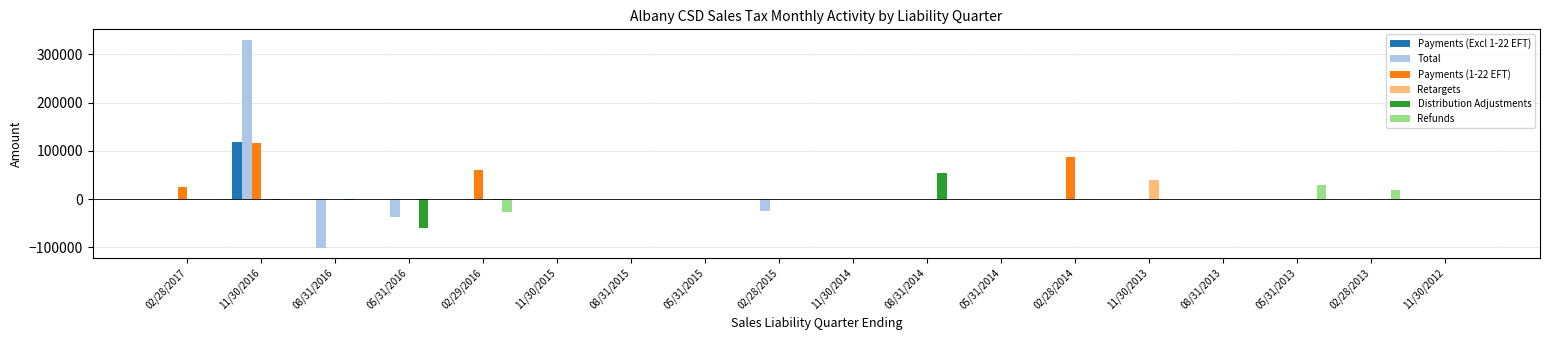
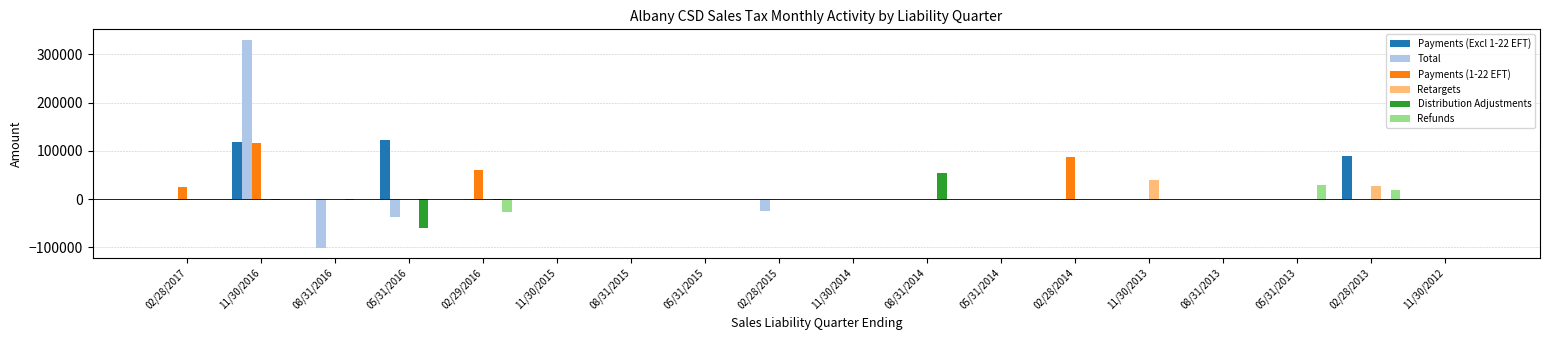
  {
    "Payments (Excl 1-22 EFT)": {
      "11/30/2016": 120000,
-     "05/31/2016": 0,
-     "02/28/2013": 0
+     "05/31/2016": 120000,
+     "02/28/2013": 90000
    },
    "Total": {
      "11/30/2016": 330000,
      "08/31/2016": -100000,
      "05/31/2016": -40000,
      "02/28/2015": -20000
    },
    "Payments (1-22 EFT)": {
      "02/28/2017": 20000,
      "11/30/2016": 120000,
      "05/31/2016": 0,
      "02/29/2016": 60000,
      "11/30/2015": 0,
      "08/31/2015": 0,
      "05/31/2015": 0,
      "02/28/2015": 0,
      "11/30/2014": 0,
      "08/31/2014": 0,
      "05/31/2014": 0,
      "02/28/2014": 90000,
      "11/30/2013": 0,
      "08/31/2013": 0,
      "05/31/2013": 0,
      "02/28/2013": 0,
      "11/30/2012": 0
    },
    "Retargets": {
      "11/30/2013": 40000,
-     "02/28/2013": 0
+     "02/28/2013": 30000
    },
    "Distribution Adjustments": {
      "05/31/2016": -60000,
      "08/31/2014": 50000
    },
    "Refunds": {
      "02/28/2017": 0,
      "02/29/2016": -30000,
      "05/31/2013": 30000,
      "02/28/2013": 20000
    }
  }
